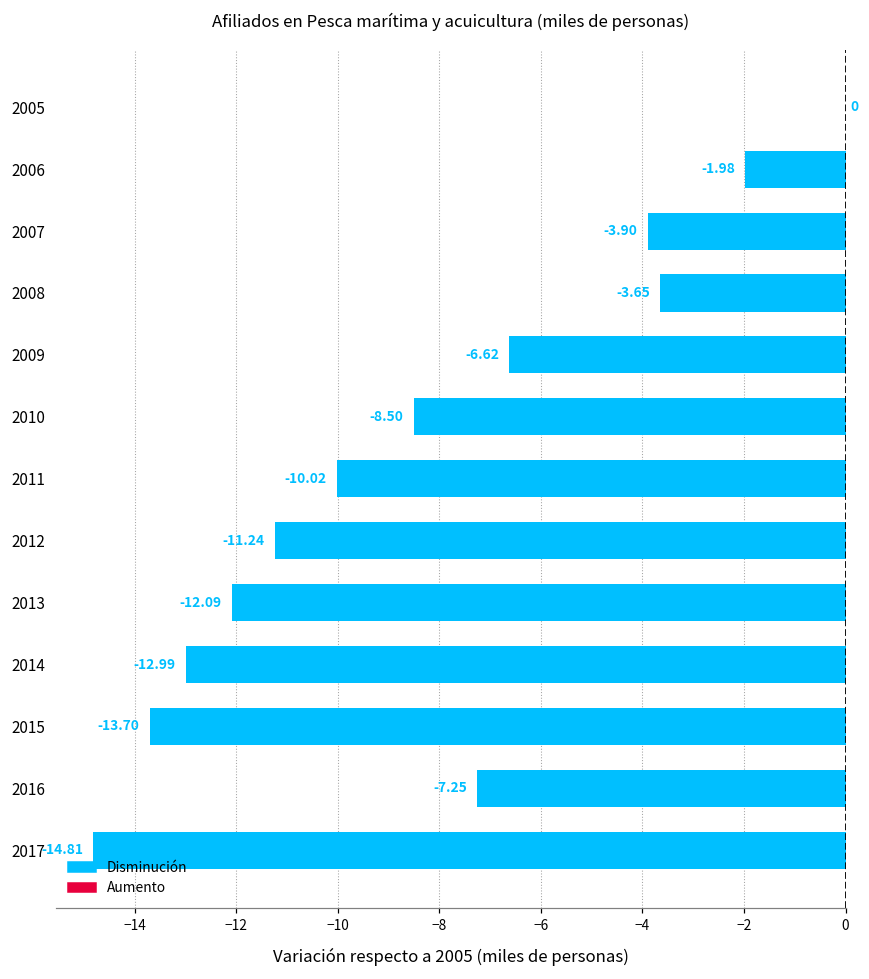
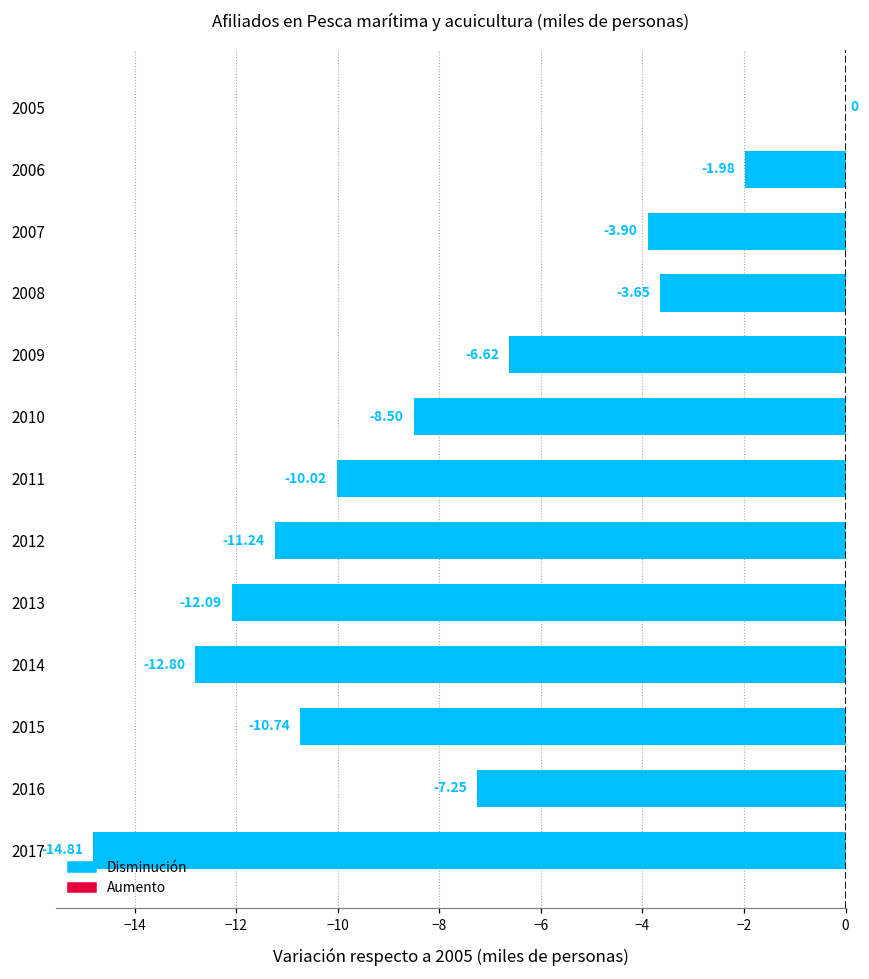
  {
    "2005": 0,
    "2006": -1.98,
    "2007": -3.90,
    "2008": -3.65,
    "2009": -6.62,
    "2010": -8.50,
    "2011": -10.02,
    "2012": -11.24,
    "2013": -12.09,
-   "2014": -12.99,
-   "2015": -13.70,
+   "2014": -12.80,
+   "2015": -10.74,
    "2016": -7.25,
    "2017": -14.81
  }
